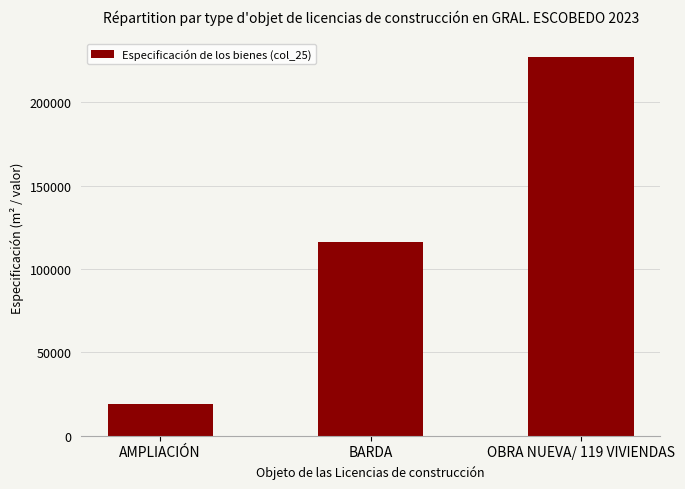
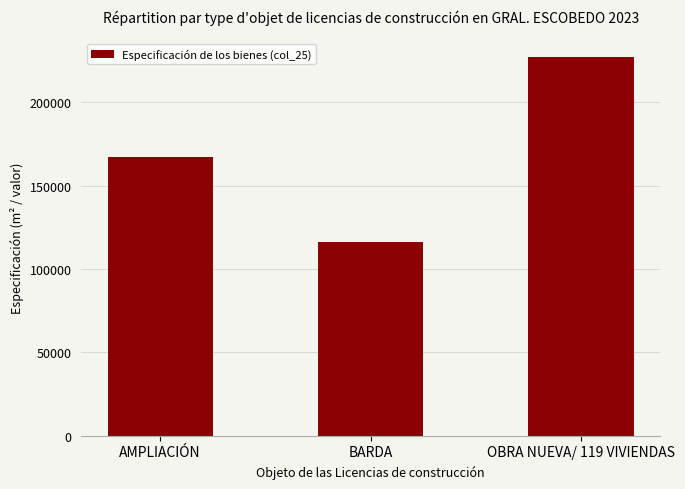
  {
-   "AMPLIACIÓN": 19000,
+   "AMPLIACIÓN": 167000,
    "BARDA": 116000,
    "OBRA NUEVA/ 119 VIVIENDAS": 227000
  }
